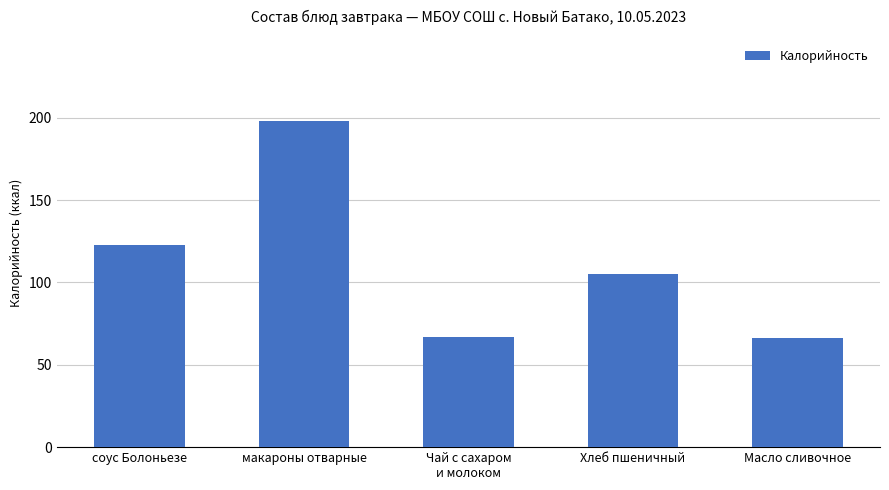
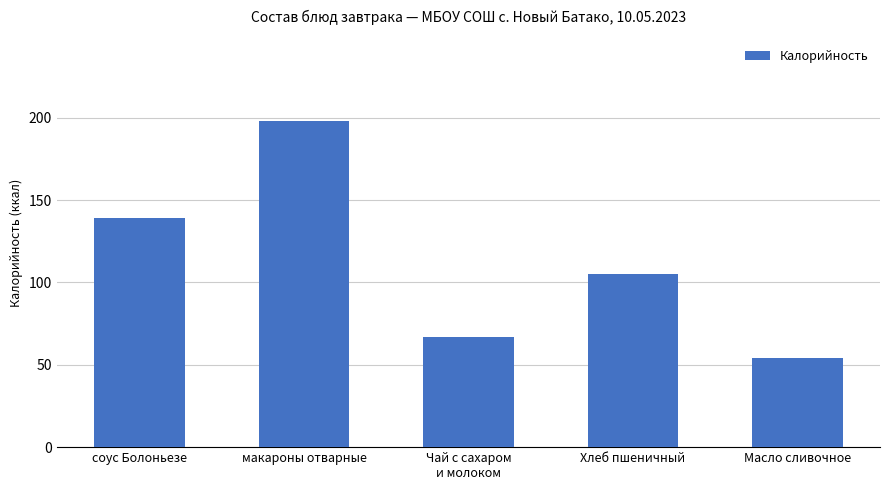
  {
-   "соус Болоньезе": 123,
+   "соус Болоньезе": 139,
    "макароны отварные": 198,
    "Чай с сахаром и молоком": 67,
    "Хлеб пшеничный": 105,
-   "Масло сливочное": 66
+   "Масло сливочное": 54
  }
